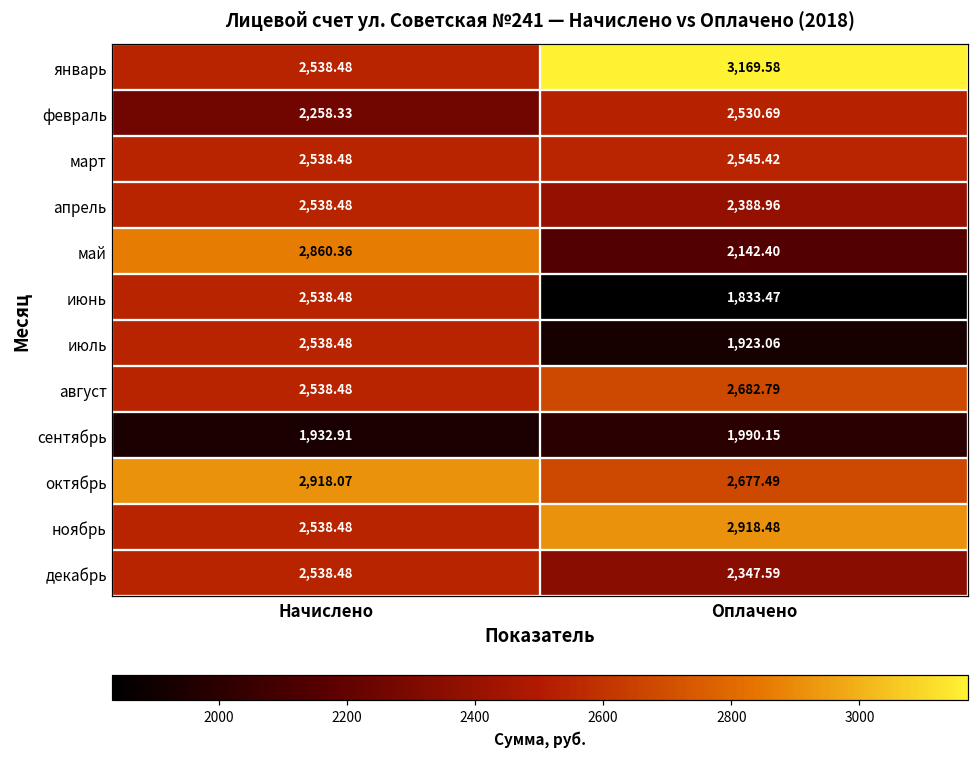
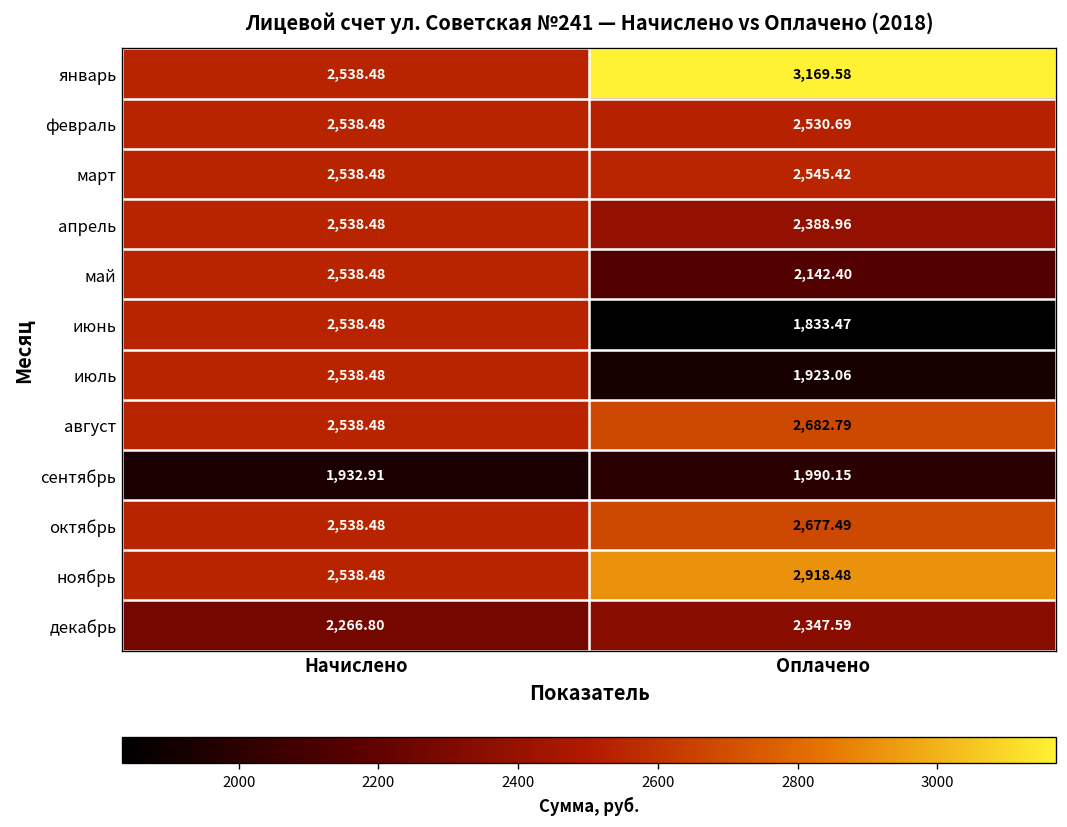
  {
    "январь": {
      "Начислено": "2,538.48",
      "Оплачено": "3,169.58"
    },
    "февраль": {
-     "Начислено": "2,258.33",
+     "Начислено": "2,538.48",
      "Оплачено": "2,530.69"
    },
    "март": {
      "Начислено": "2,538.48",
      "Оплачено": "2,545.42"
    },
    "апрель": {
      "Начислено": "2,538.48",
      "Оплачено": "2,388.96"
    },
    "май": {
-     "Начислено": "2,860.36",
+     "Начислено": "2,538.48",
      "Оплачено": "2,142.40"
    },
    "июнь": {
      "Начислено": "2,538.48",
      "Оплачено": "1,833.47"
    },
    "июль": {
      "Начислено": "2,538.48",
      "Оплачено": "1,923.06"
    },
    "август": {
      "Начислено": "2,538.48",
      "Оплачено": "2,682.79"
    },
    "сентябрь": {
      "Начислено": "1,932.91",
      "Оплачено": "1,990.15"
    },
    "октябрь": {
-     "Начислено": "2,918.07",
+     "Начислено": "2,538.48",
      "Оплачено": "2,677.49"
    },
    "ноябрь": {
      "Начислено": "2,538.48",
      "Оплачено": "2,918.48"
    },
    "декабрь": {
-     "Начислено": "2,538.48",
+     "Начислено": "2,266.80",
      "Оплачено": "2,347.59"
    }
  }
